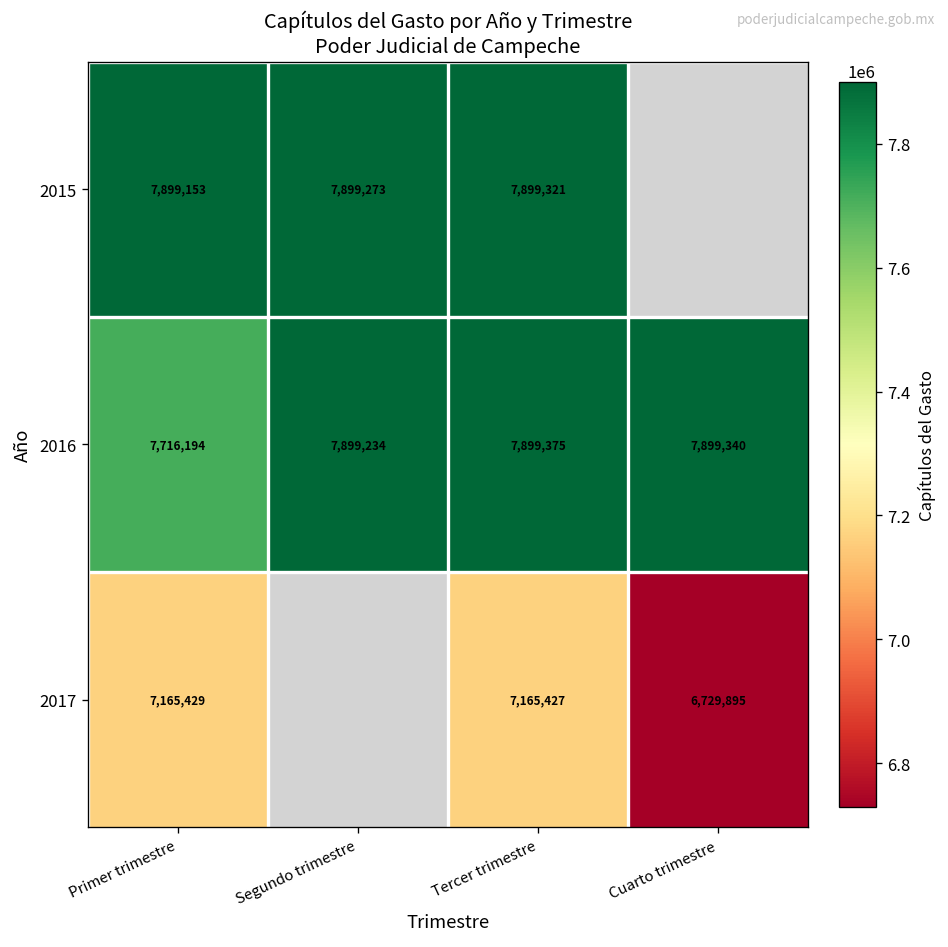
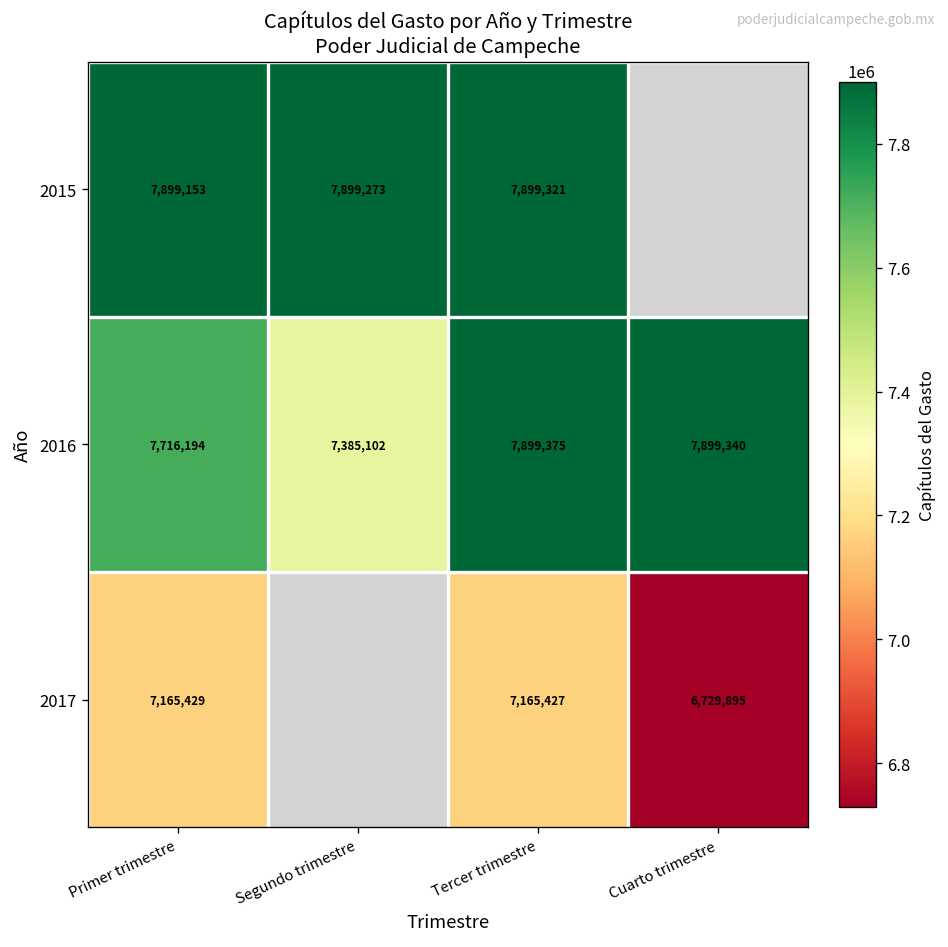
  {
    "2015": {
      "Primer trimestre": "7,899,153",
      "Segundo trimestre": "7,899,273",
      "Tercer trimestre": "7,899,321"
    },
    "2016": {
      "Primer trimestre": "7,716,194",
-     "Segundo trimestre": "7,899,234",
+     "Segundo trimestre": "7,385,102",
      "Tercer trimestre": "7,899,375",
      "Cuarto trimestre": "7,899,340"
    },
    "2017": {
      "Primer trimestre": "7,165,429",
      "Tercer trimestre": "7,165,427",
      "Cuarto trimestre": "6,729,895"
    }
  }
